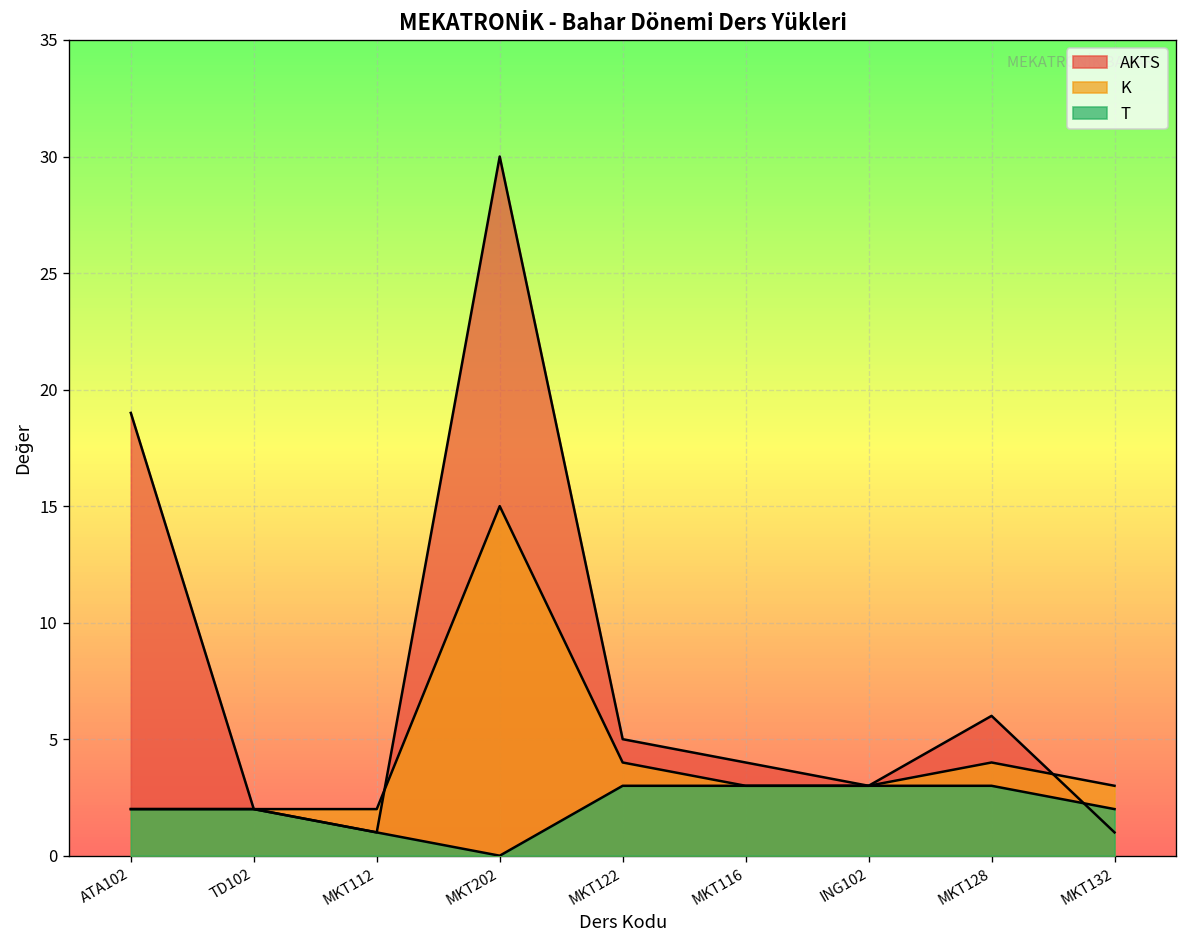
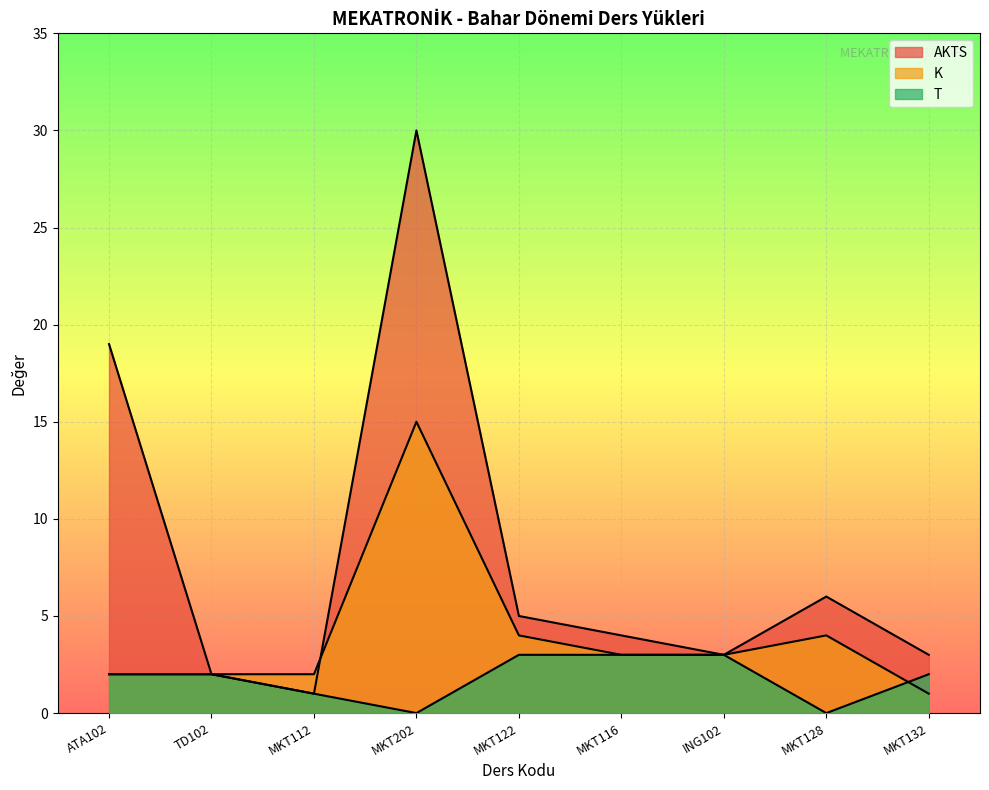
  {
    "AKTS": {
      "ATA102": 19,
      "MKT202": 30,
      "MKT122": 5,
      "MKT116": 4,
      "MKT128": 6,
-     "MKT132": 1
+     "MKT132": 3
    },
    "K": {
      "MKT112": 2,
      "MKT202": 15,
      "MKT122": 4,
      "MKT128": 4,
-     "MKT132": 3
+     "MKT132": 1
    },
    "T": {
      "MKT202": 0,
      "MKT122": 3,
-     "MKT128": 3,
+     "MKT128": 0,
      "MKT132": 2
    }
  }
